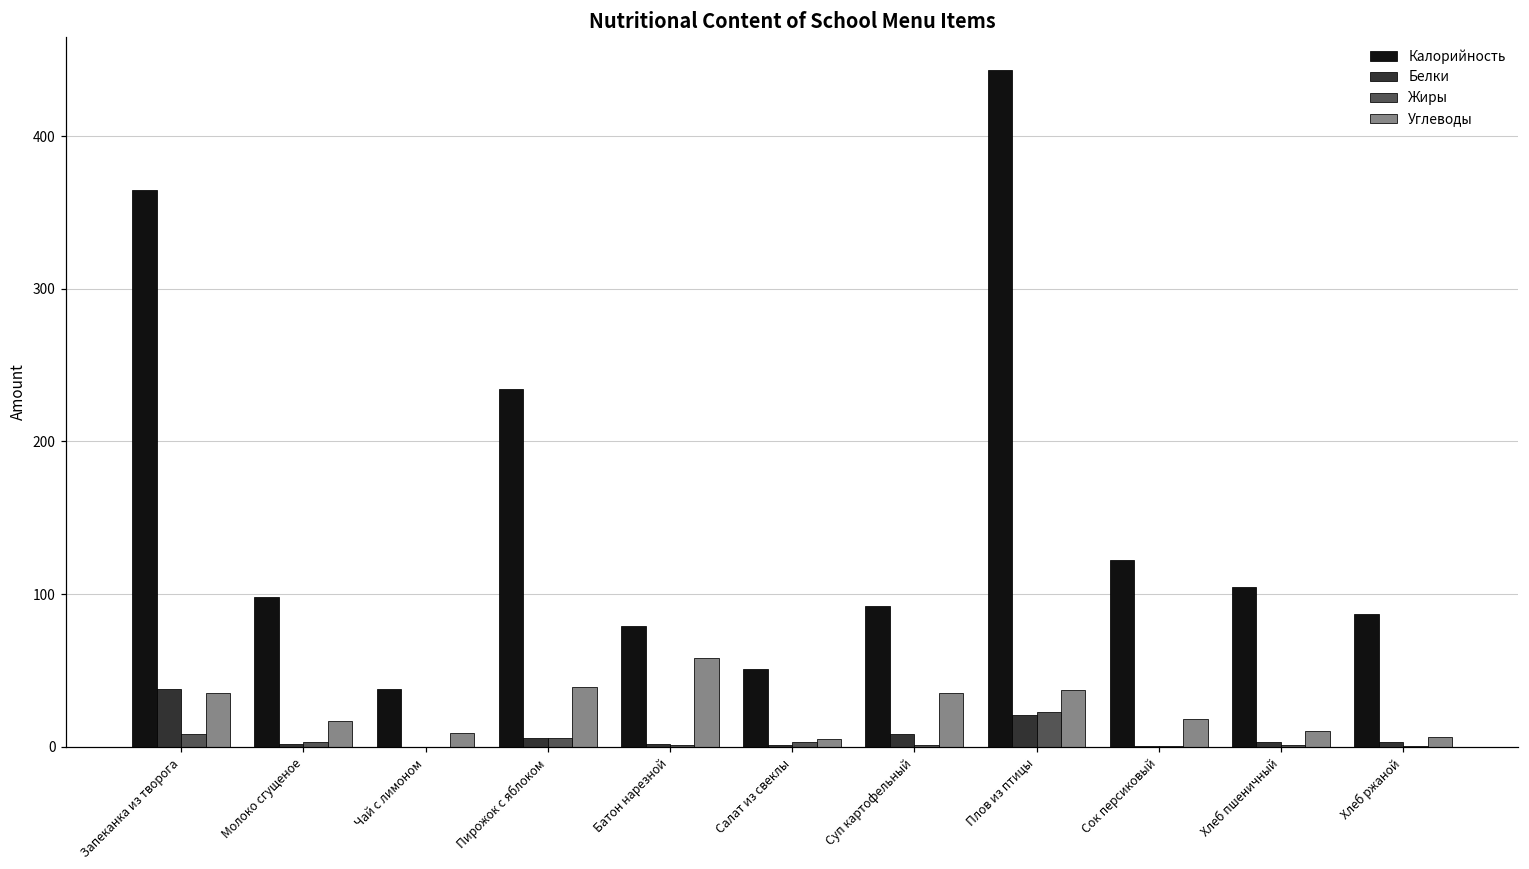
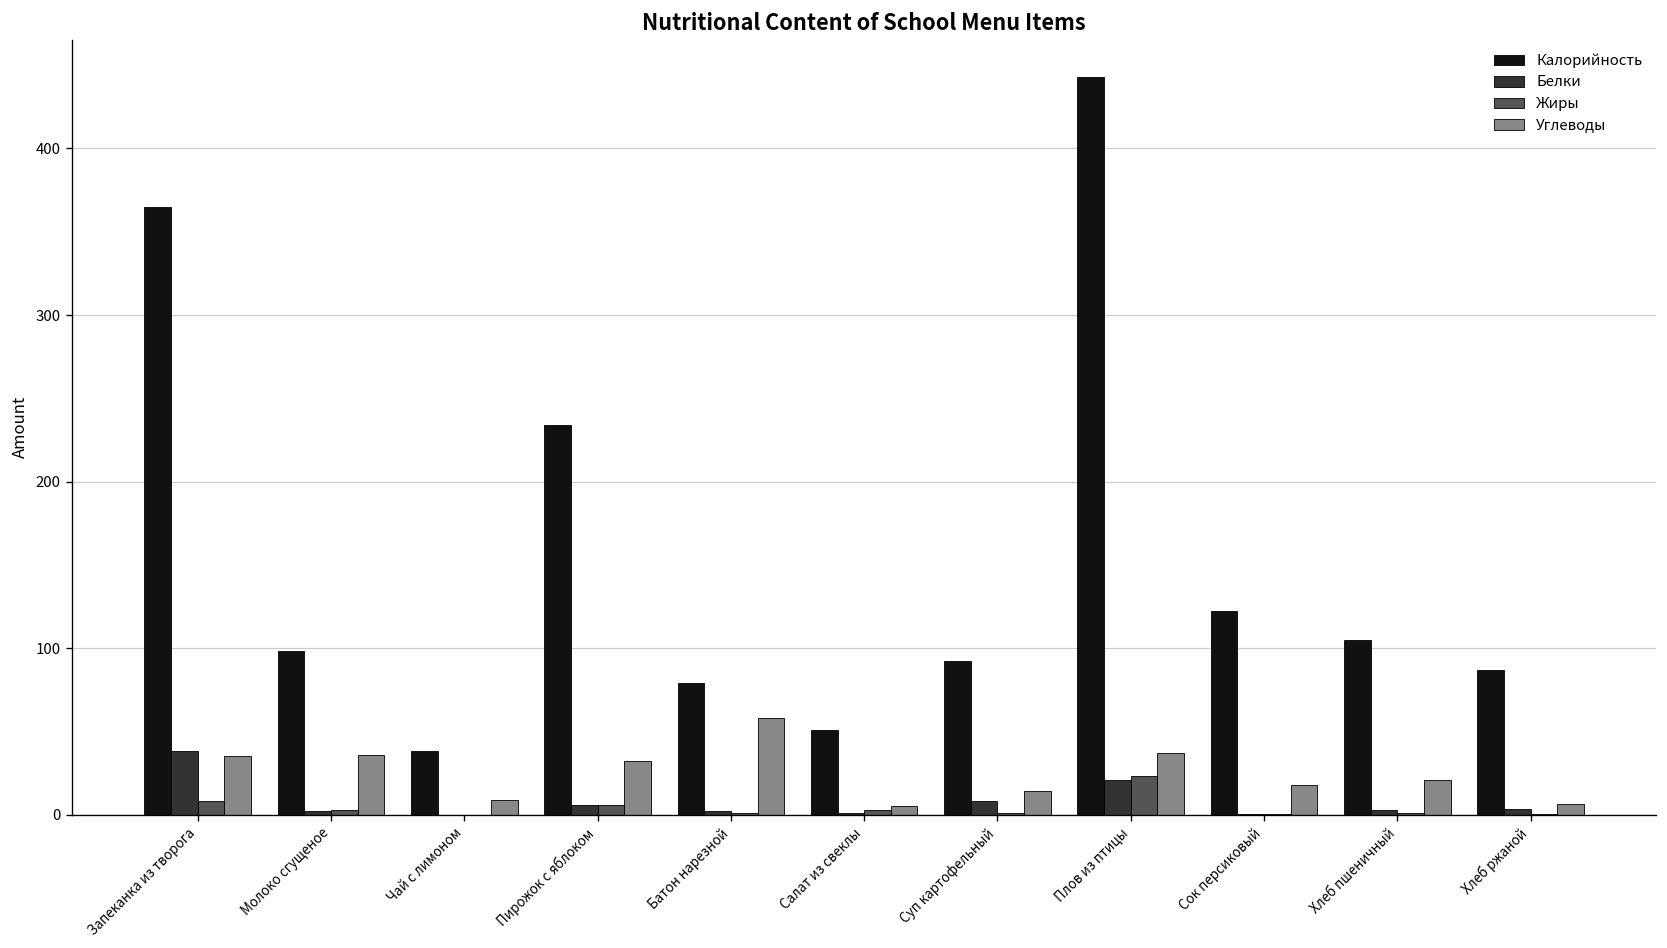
  {
    "Углеводы": {
      "Запеканка из творога": 35,
-     "Молоко сгущеное": 17,
+     "Молоко сгущеное": 36,
      "Чай с лимоном": 9,
-     "Пирожок с яблоком": 39,
+     "Пирожок с яблоком": 32,
      "Батон нарезной": 58,
      "Салат из свеклы": 5,
-     "Суп картофельный": 35,
+     "Суп картофельный": 14,
      "Плов из птицы": 37,
      "Сок персиковый": 18,
-     "Хлеб пшеничный": 10,
+     "Хлеб пшеничный": 21,
      "Хлеб ржаной": 6
    }
  }
